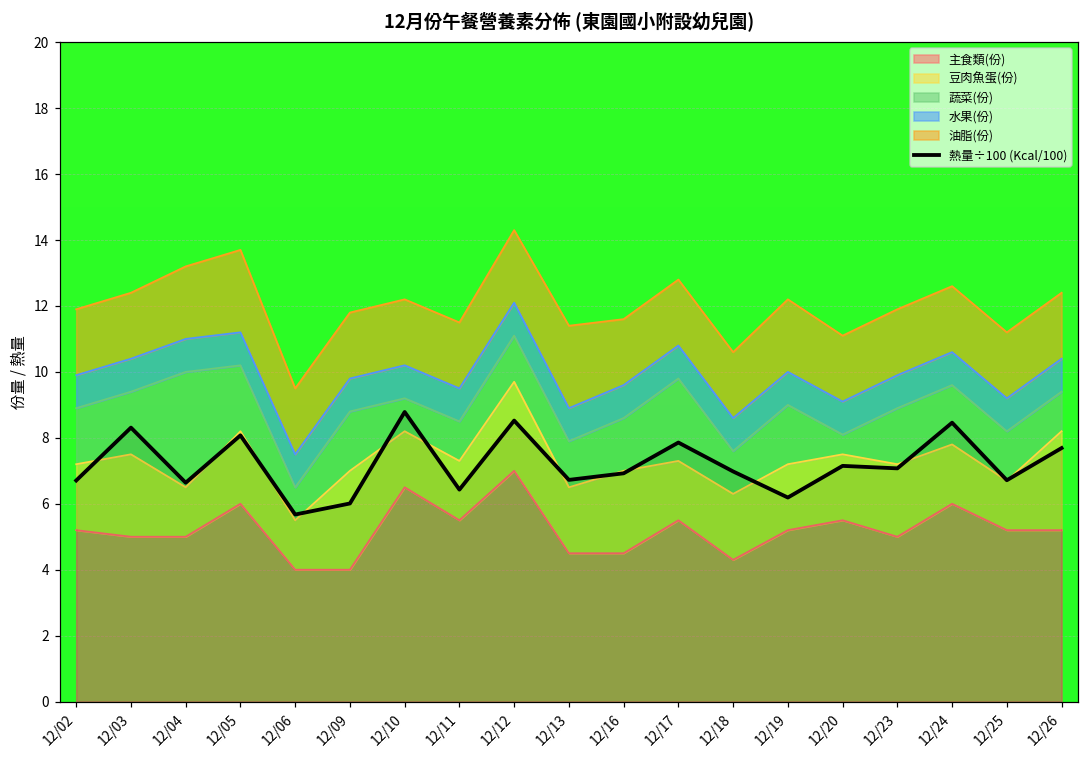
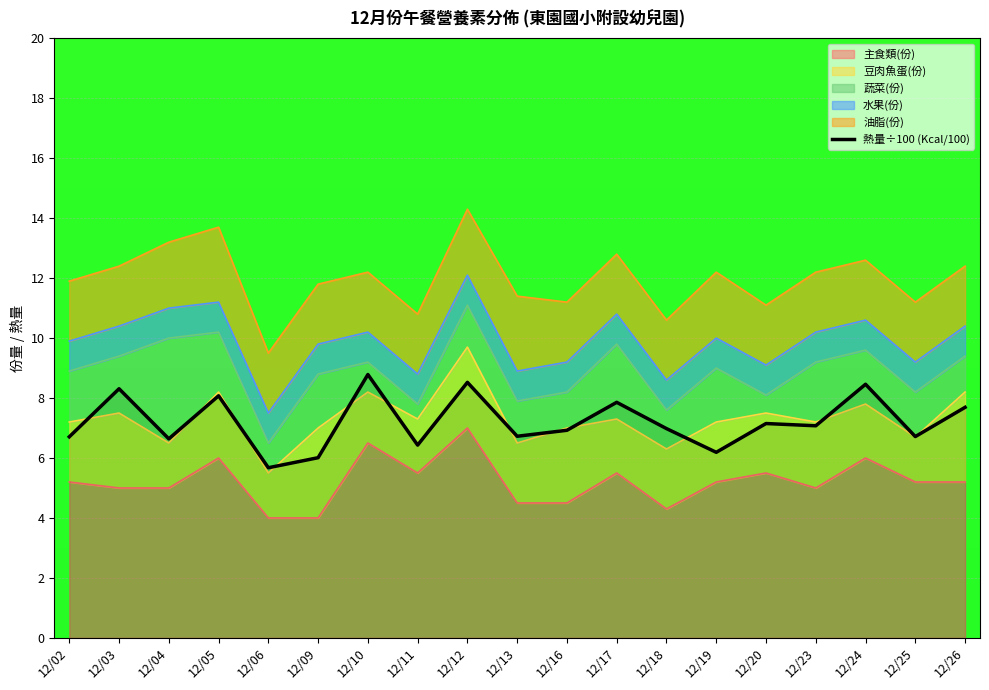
  {
    "主食類(份)": {
      "12/02": 5.2,
      "12/03": 5.0,
      "12/04": 5.0,
      "12/05": 6.0,
      "12/06": 4.0,
      "12/09": 4.0,
      "12/10": 6.5,
      "12/11": 5.5,
      "12/12": 7.0,
      "12/13": 4.5,
      "12/16": 4.5,
      "12/17": 5.5,
      "12/18": 4.3,
      "12/19": 5.2,
      "12/20": 5.5,
      "12/23": 5.0,
      "12/24": 6.0,
      "12/25": 5.2,
      "12/26": 5.2
    },
    "蔬菜(份)": {
      "12/02": 1.7,
      "12/03": 1.9,
      "12/04": 3.5,
      "12/05": 2.0,
      "12/06": 1.0,
      "12/09": 1.8,
      "12/10": 1.0,
-     "12/11": 1.2,
+     "12/11": 0.5,
      "12/12": 1.4,
      "12/13": 1.4,
-     "12/16": 1.6,
+     "12/16": 1.2,
      "12/17": 2.5,
      "12/18": 1.3,
      "12/19": 1.8,
      "12/20": 0.6,
-     "12/23": 1.7,
+     "12/23": 2.0,
      "12/24": 1.8,
      "12/25": 1.5,
      "12/26": 1.2
    },
    "水果(份)": {
      "12/02": 1.0,
      "12/03": 1.0,
      "12/04": 1.0,
      "12/05": 1.0,
      "12/06": 1.0,
      "12/09": 1.0,
      "12/10": 1.0,
      "12/11": 1.0,
      "12/12": 1.0,
      "12/13": 1.0,
      "12/16": 1.0,
      "12/17": 1.0,
      "12/18": 1.0,
      "12/19": 1.0,
      "12/20": 1.0,
      "12/23": 1.0,
      "12/24": 1.0,
      "12/25": 1.0,
      "12/26": 1.0
    },
    "熱量÷100 (Kcal/100)": {
      "12/02": 6.7,
      "12/03": 8.3,
      "12/04": 6.6,
      "12/05": 8.1,
      "12/06": 5.7,
      "12/09": 6.0,
      "12/10": 8.8,
      "12/11": 6.4,
      "12/12": 8.5,
      "12/13": 6.7,
      "12/17": 7.9,
      "12/18": 7.0,
      "12/19": 6.2,
      "12/20": 7.2,
      "12/23": 7.1,
      "12/24": 8.5,
      "12/26": 7.7
    }
  }
